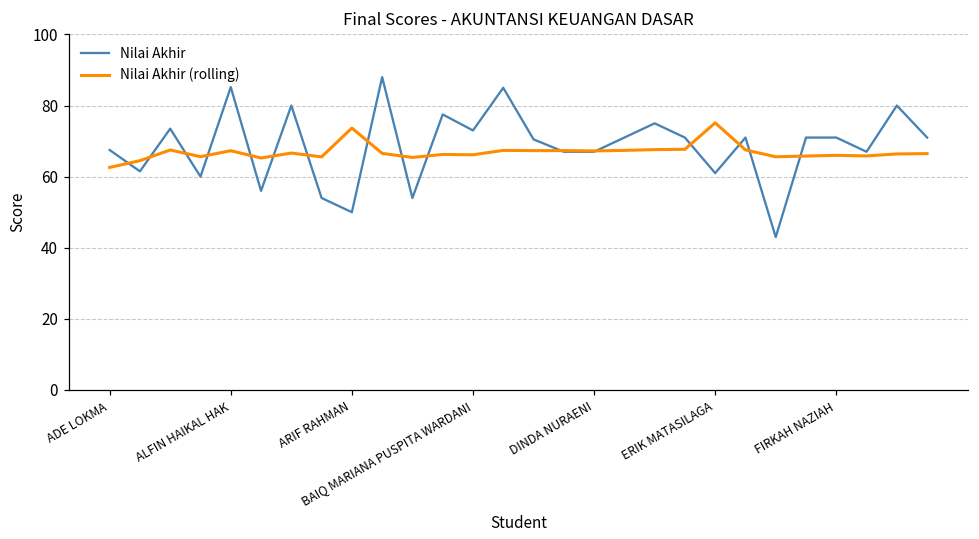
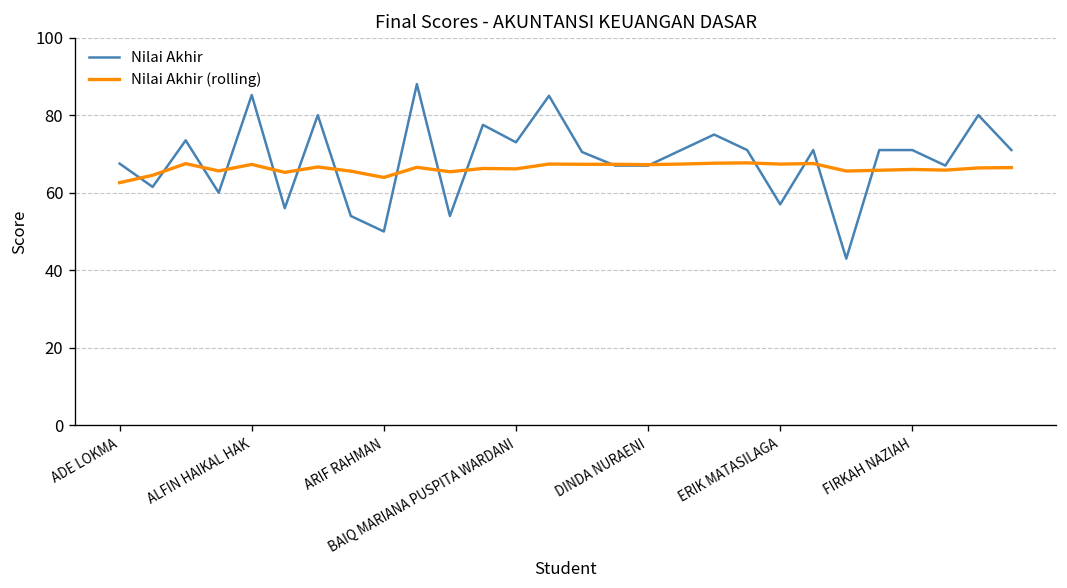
  {
    "Nilai Akhir": {
      "ADE LOKMA": 68,
      "ALFIN HAIKAL HAK": 85,
      "ARIF RAHMAN": 50,
      "BAIQ MARIANA PUSPITA WARDANI": 73,
-     "ERIK MATASILAGA": 61,
+     "ERIK MATASILAGA": 57,
      "FIRKAH NAZIAH": 71
    },
    "Nilai Akhir (rolling)": {
      "ADE LOKMA": 63,
      "ALFIN HAIKAL HAK": 67,
-     "ARIF RAHMAN": 74,
+     "ARIF RAHMAN": 64,
      "BAIQ MARIANA PUSPITA WARDANI": 66,
-     "ERIK MATASILAGA": 75,
+     "ERIK MATASILAGA": 67,
      "FIRKAH NAZIAH": 66
    }
  }
